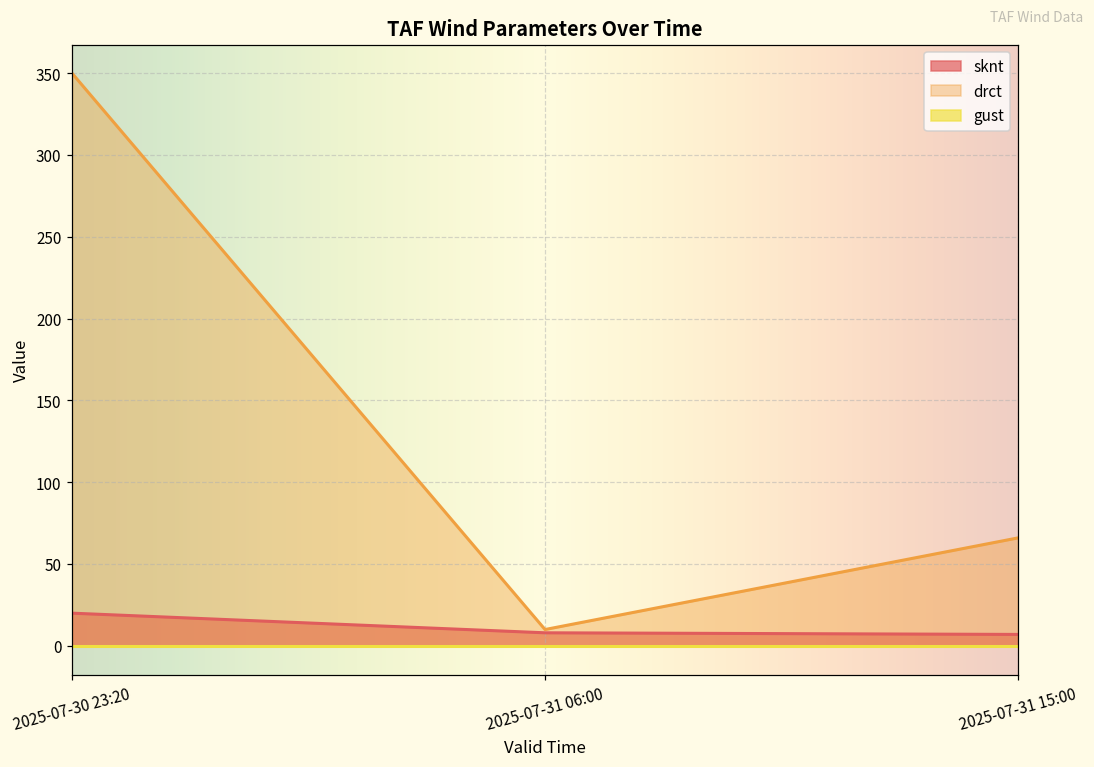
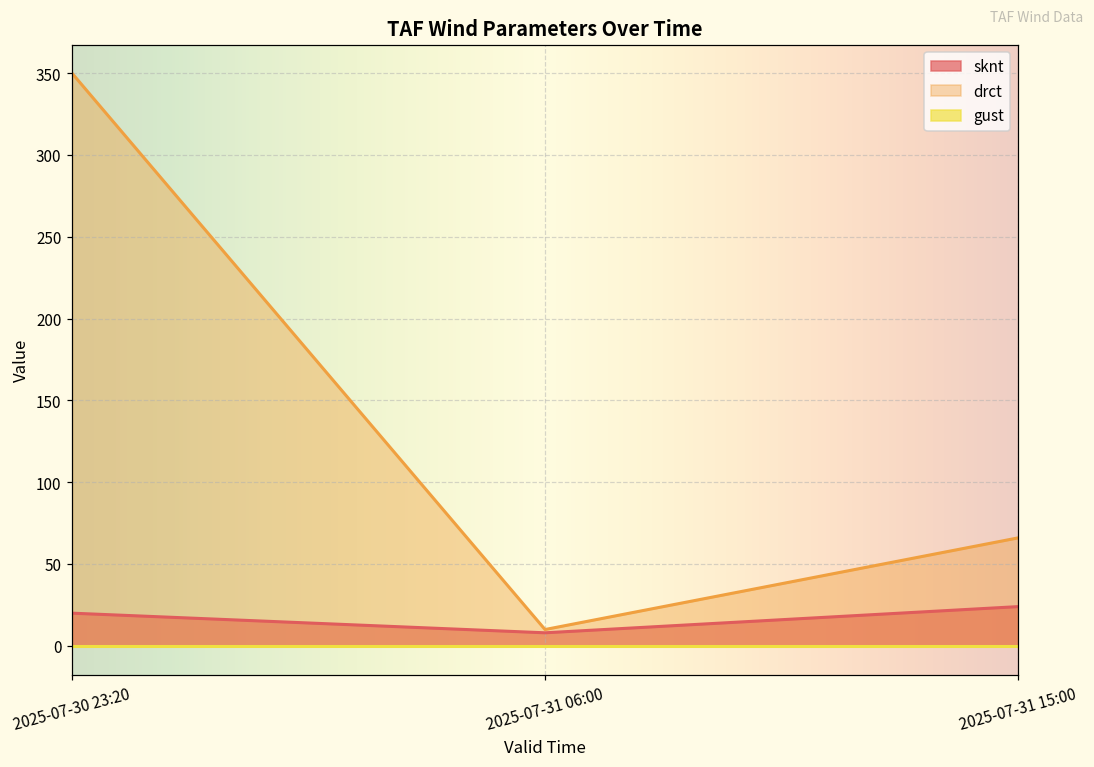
  {
    "sknt": {
      "2025-07-30 23:20": 20,
      "2025-07-31 06:00": 8,
-     "2025-07-31 15:00": 7
+     "2025-07-31 15:00": 24
    },
    "drct": {
      "2025-07-30 23:20": 350,
      "2025-07-31 06:00": 10,
      "2025-07-31 15:00": 66
    },
    "gust": {
      "2025-07-30 23:20": 0,
      "2025-07-31 06:00": 0,
      "2025-07-31 15:00": 0
    }
  }
